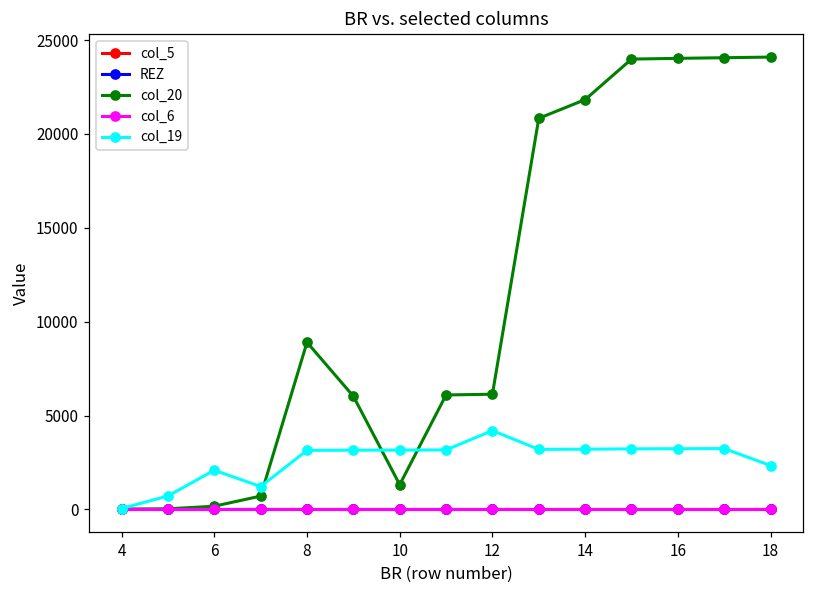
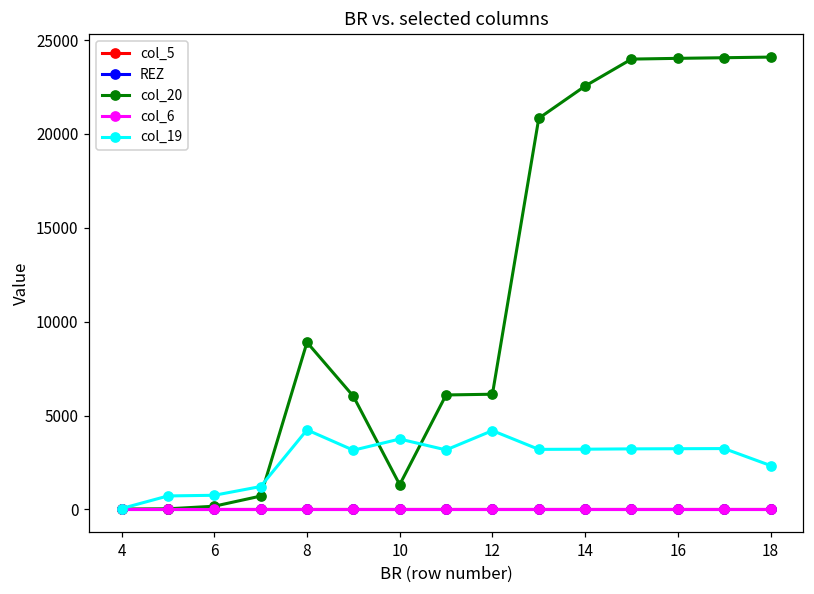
  {
    "col_6": {
      "6": 0,
      "8": 0,
      "10": 0,
      "12": 0,
      "14": 0,
      "16": 0,
      "18": 0
    },
    "col_20": {
      "6": 200,
      "8": 8900,
      "10": 1300,
      "12": 6100,
-     "14": 21800,
+     "14": 22600,
      "16": 24000,
      "18": 24100
    },
    "col_19": {
-     "6": 2100,
-     "8": 3100,
-     "10": 3200,
+     "6": 800,
+     "8": 4200,
+     "10": 3800,
      "12": 4200,
      "14": 3200,
      "16": 3200,
      "18": 2300
    }
  }
